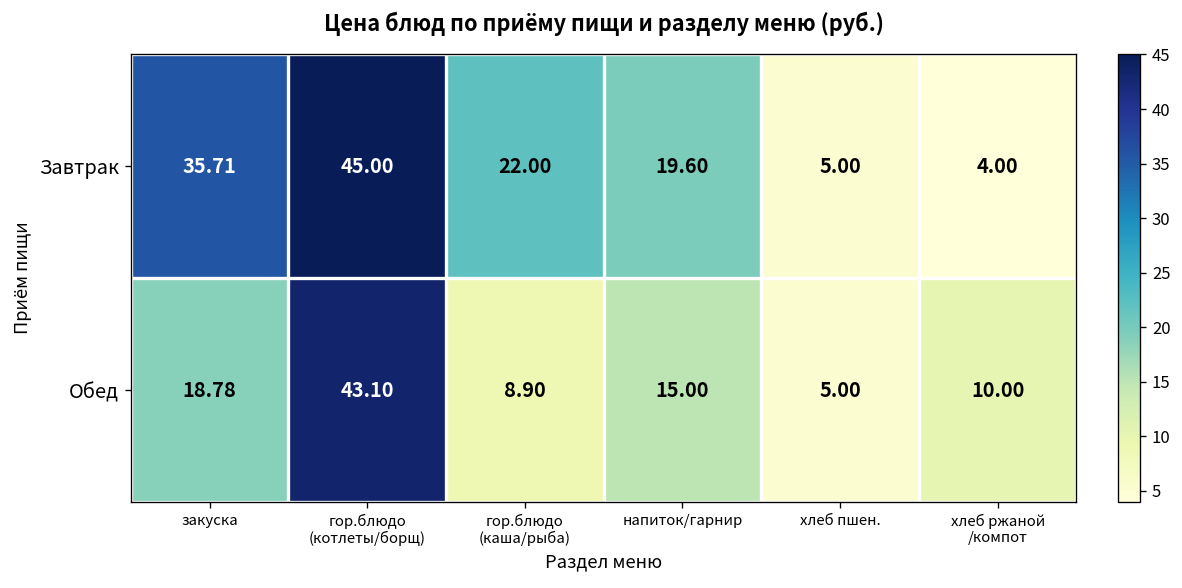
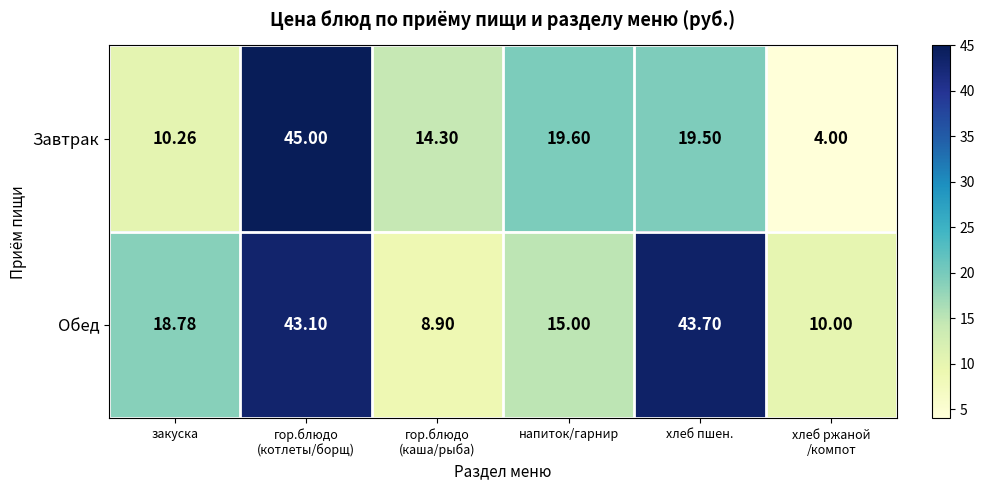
  {
    "Завтрак": {
-     "закуска": 35.71,
+     "закуска": 10.26,
      "гор.блюдо (котлеты/борщ)": 45.00,
-     "гор.блюдо (каша/рыба)": 22.00,
+     "гор.блюдо (каша/рыба)": 14.30,
      "напиток/гарнир": 19.60,
-     "хлеб пшен.": 5.00,
+     "хлеб пшен.": 19.50,
      "хлеб ржаной /компот": 4.00
    },
    "Обед": {
      "закуска": 18.78,
      "гор.блюдо (котлеты/борщ)": 43.10,
      "гор.блюдо (каша/рыба)": 8.90,
      "напиток/гарнир": 15.00,
-     "хлеб пшен.": 5.00,
+     "хлеб пшен.": 43.70,
      "хлеб ржаной /компот": 10.00
    }
  }
